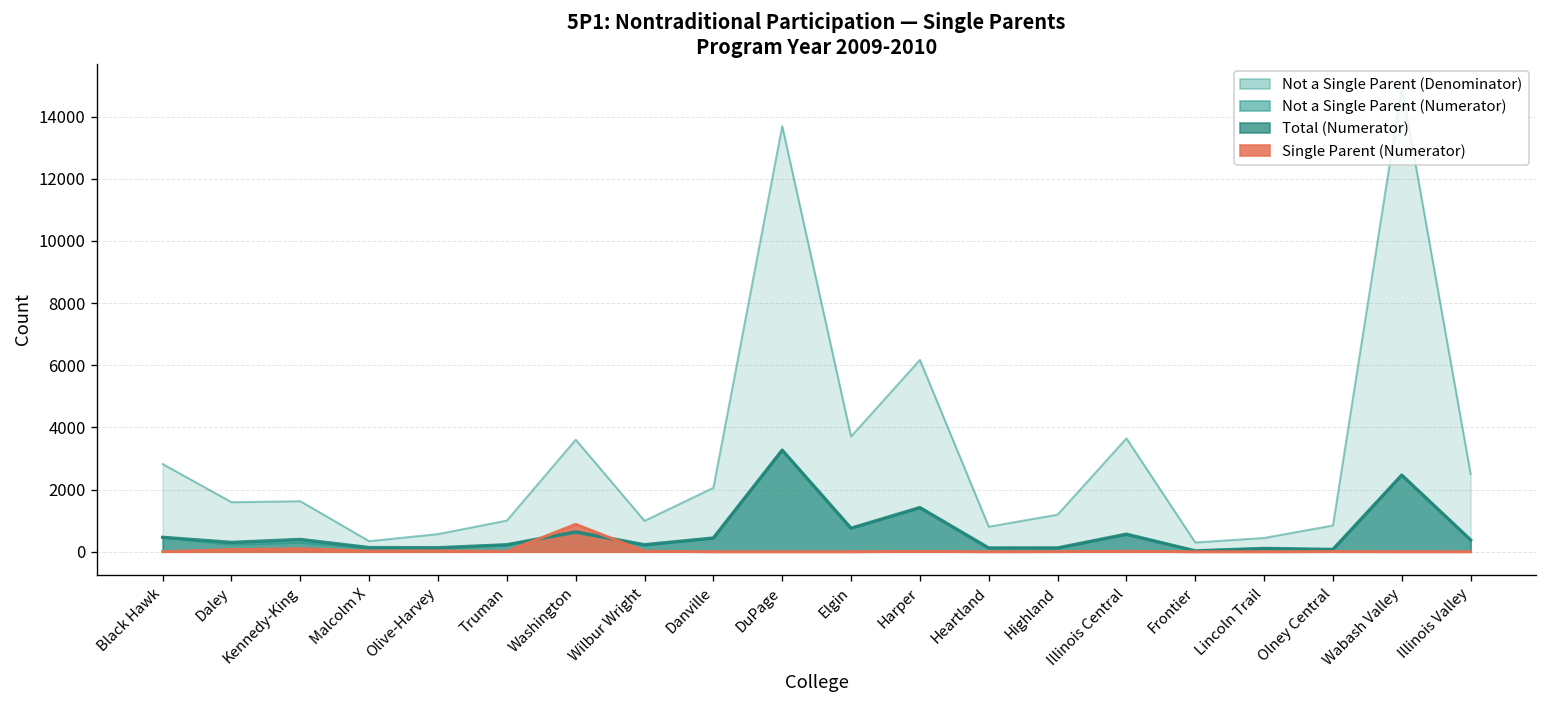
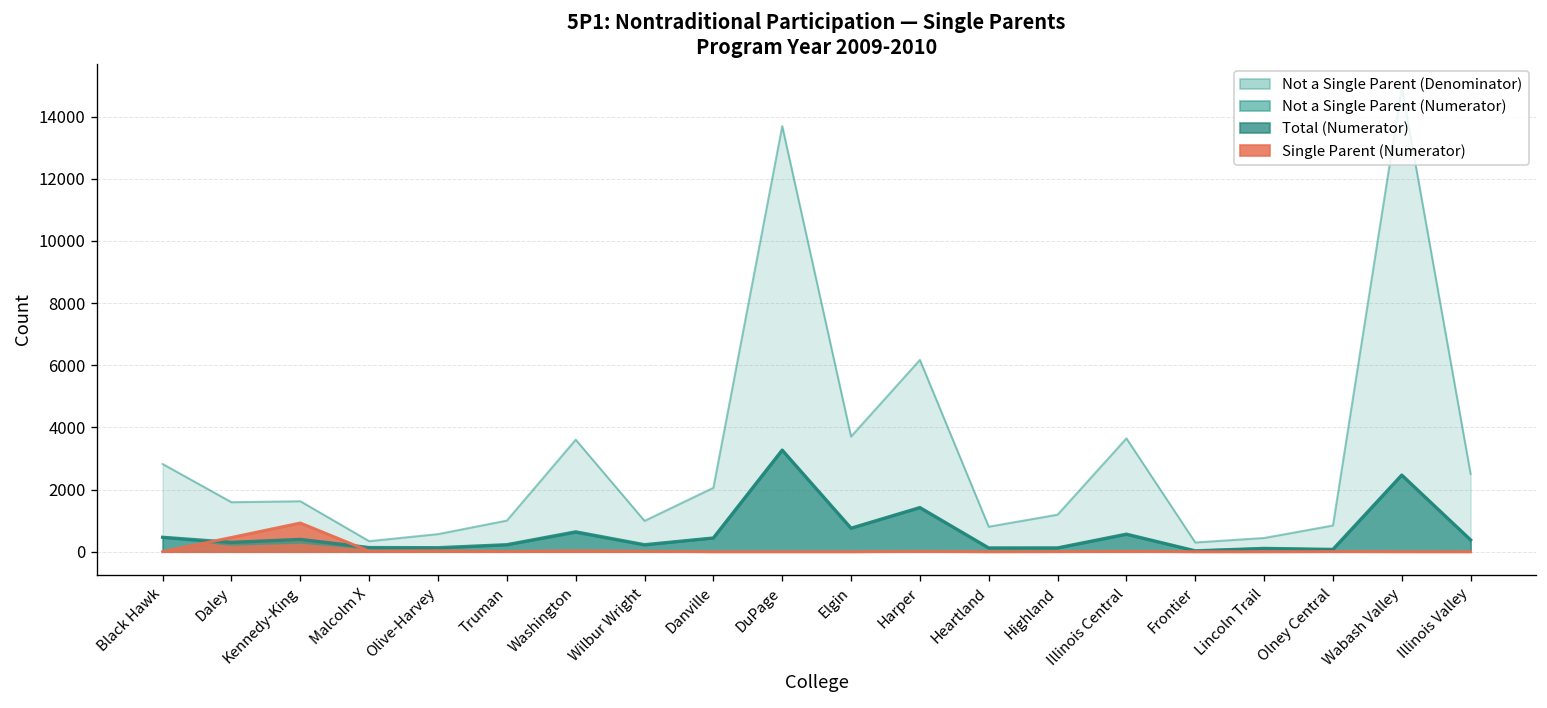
  {
    "Single Parent (Numerator)": {
      "Black Hawk": 0,
-     "Daley": 100,
-     "Kennedy-King": 100,
+     "Daley": 500,
+     "Kennedy-King": 900,
      "Truman": 0,
-     "Washington": 900,
+     "Washington": 0,
      "Wilbur Wright": 0,
      "Danville": 0,
      "DuPage": 0,
      "Elgin": 0,
      "Harper": 0,
      "Heartland": 0,
      "Highland": 0,
      "Illinois Central": 0,
      "Lincoln Trail": 0,
      "Wabash Valley": 0,
      "Illinois Valley": 0
    }
  }
